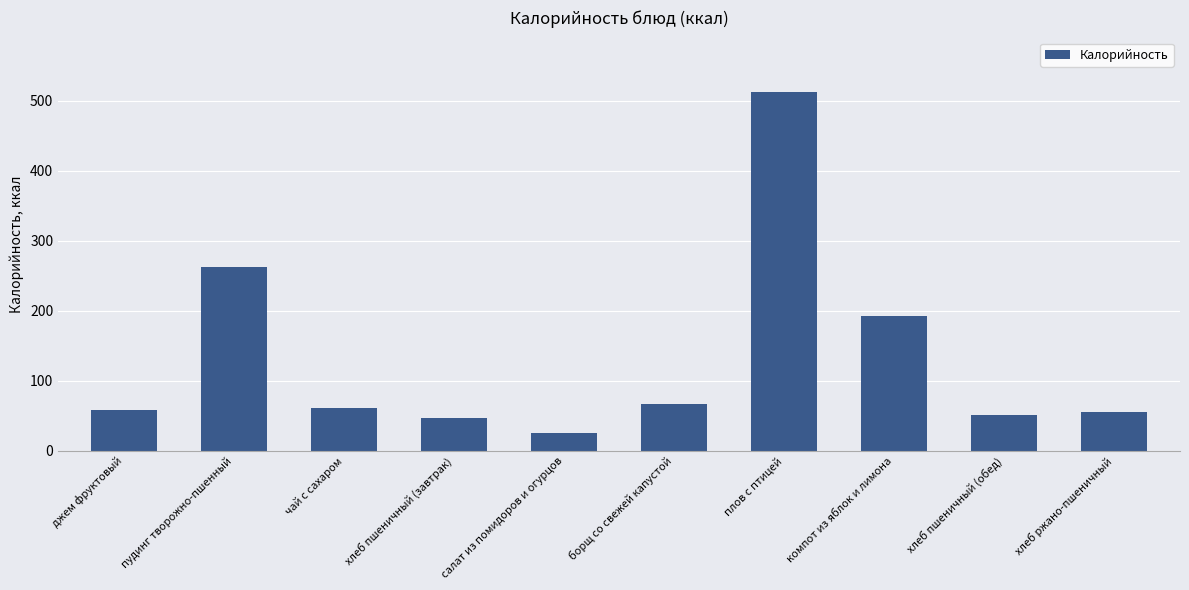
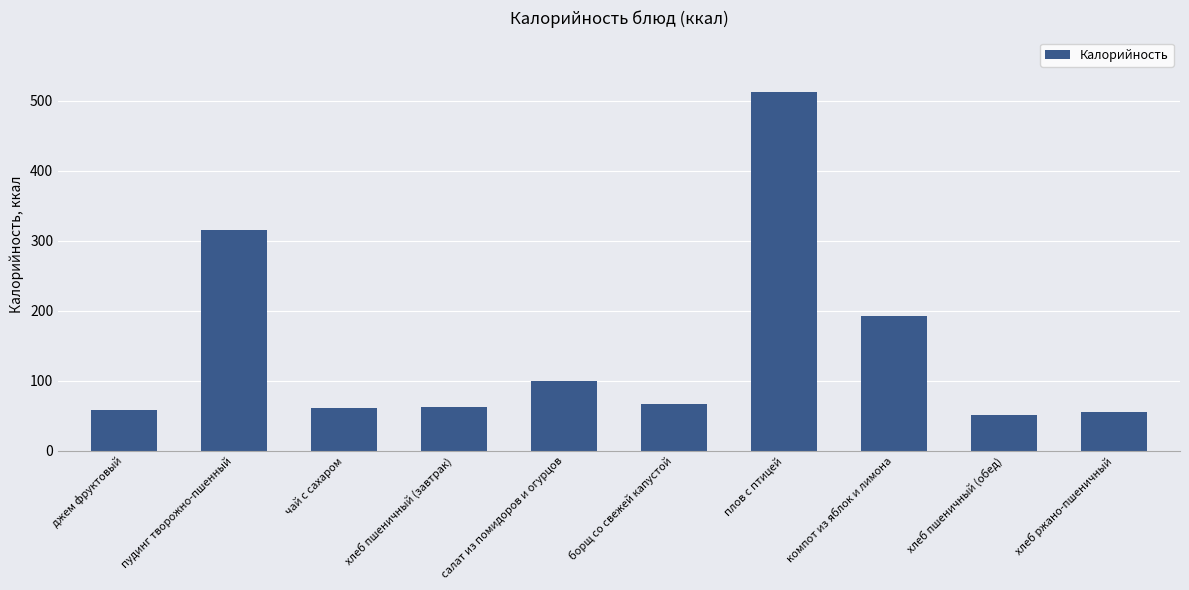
  {
    "джем фруктовый": 60,
-   "пудинг творожно-пшенный": 260,
+   "пудинг творожно-пшенный": 320,
    "чай с сахаром": 60,
-   "хлеб пшеничный (завтрак)": 50,
-   "салат из помидоров и огурцов": 30,
+   "хлеб пшеничный (завтрак)": 60,
+   "салат из помидоров и огурцов": 100,
    "борщ со свежей капустой": 70,
    "плов с птицей": 510,
    "компот из яблок и лимона": 190,
    "хлеб пшеничный (обед)": 50,
    "хлеб ржано-пшеничный": 60
  }
